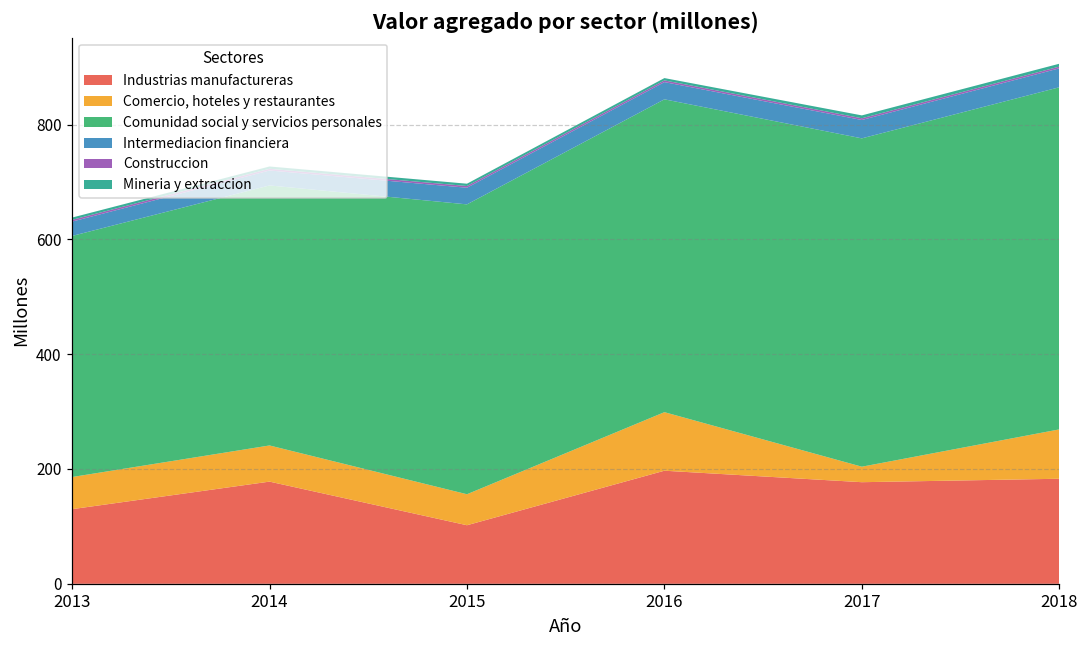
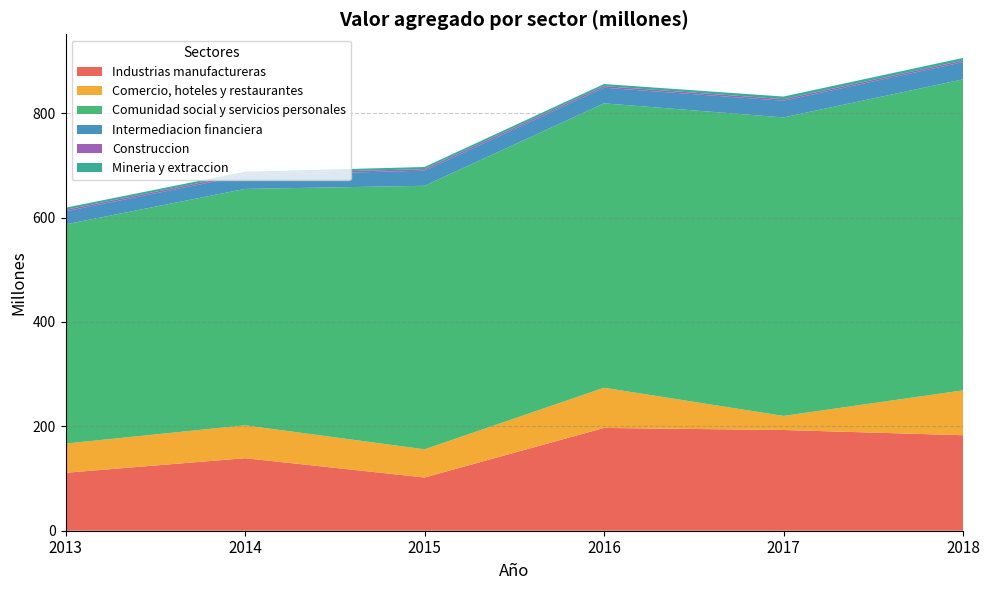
  {
    "Industrias manufactureras": {
-     "2013": 130,
-     "2014": 180,
+     "2013": 110,
+     "2014": 140,
      "2015": 100,
      "2016": 200,
-     "2017": 180,
+     "2017": 190,
      "2018": 180
    },
    "Comercio, hoteles y restaurantes": {
      "2013": 60,
      "2014": 60,
      "2015": 50,
-     "2016": 100,
+     "2016": 80,
      "2017": 30,
      "2018": 90
    }
  }
